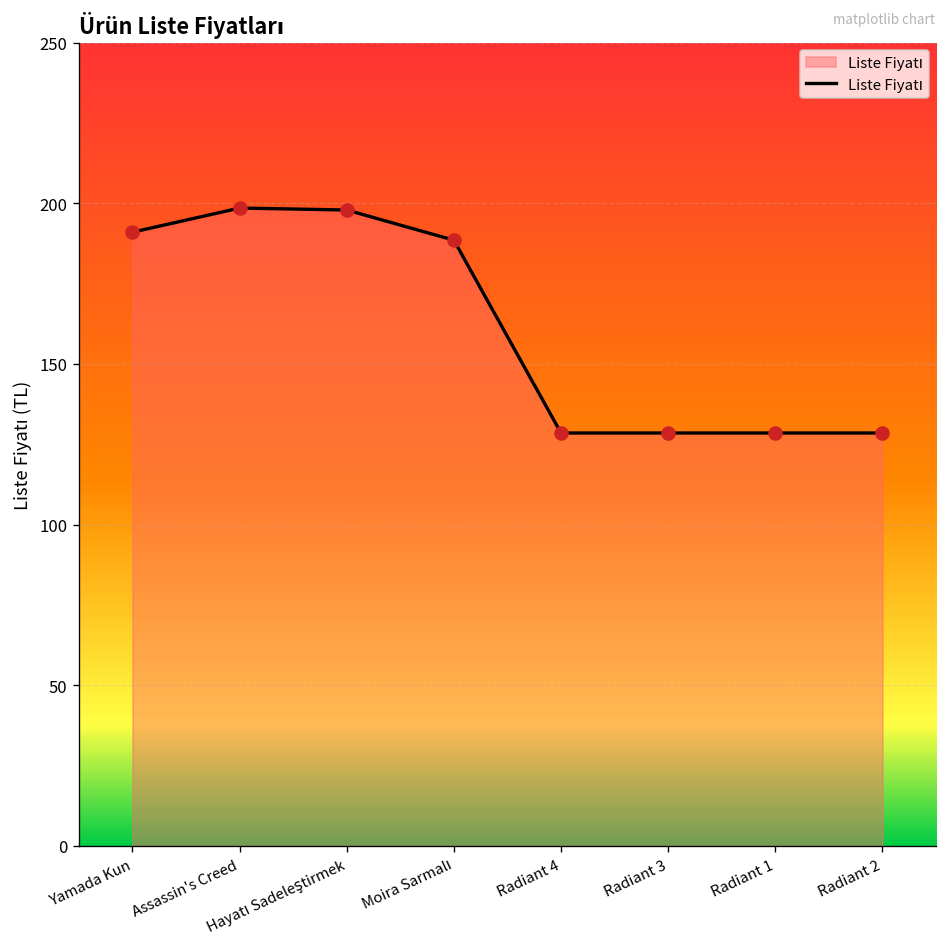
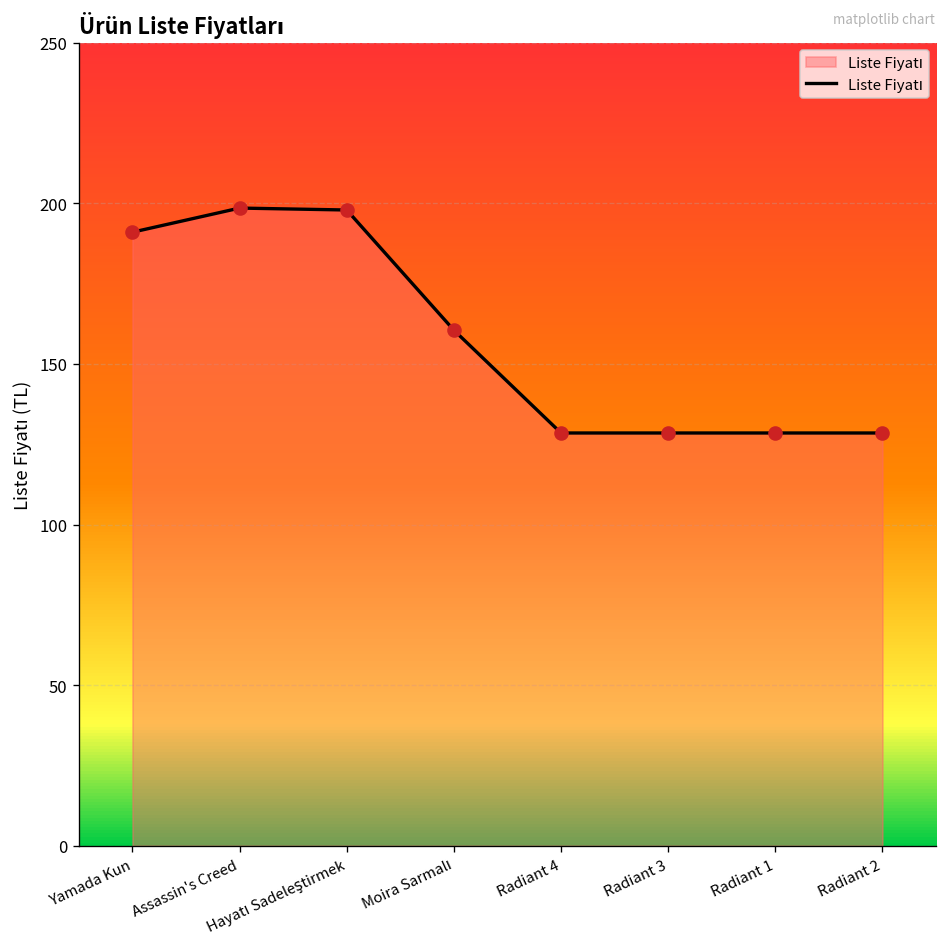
  {
    "Yamada Kun": 191,
    "Assassin's Creed": 199,
    "Hayatı Sadeleştirmek": 198,
-   "Moira Sarmalı": 189,
+   "Moira Sarmalı": 161,
    "Radiant 4": 129,
    "Radiant 3": 129,
    "Radiant 1": 129,
    "Radiant 2": 129
  }
